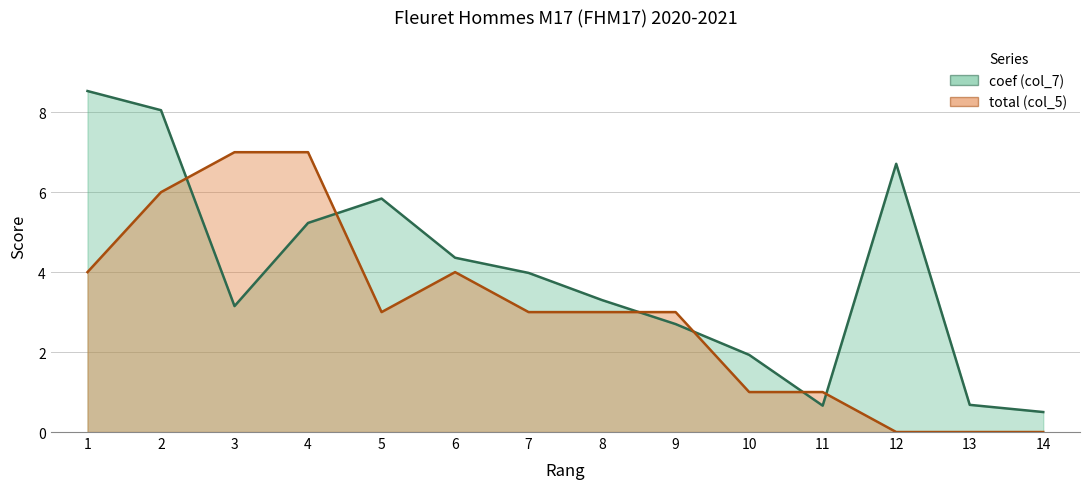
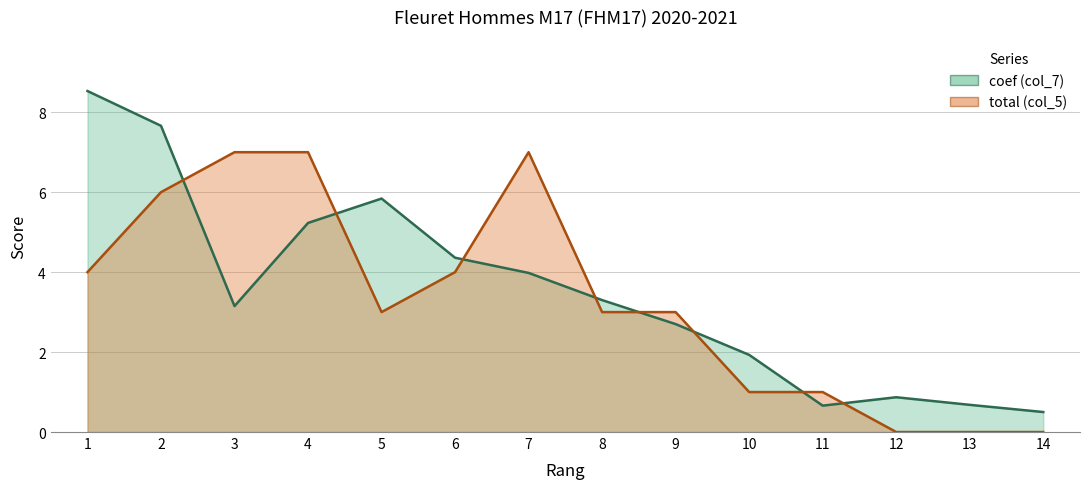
  {
    "coef (col_7)": {
      "1": 8.5,
-     "2": 8.1,
+     "2": 7.7,
      "3": 3.2,
      "4": 5.2,
      "5": 5.8,
      "6": 4.4,
      "7": 4.0,
      "8": 3.3,
      "9": 2.7,
      "10": 1.9,
      "11": 0.7,
-     "12": 6.7,
+     "12": 0.9,
      "13": 0.7,
      "14": 0.5
    },
    "total (col_5)": {
      "1": 4,
      "2": 6,
      "3": 7,
      "4": 7,
      "5": 3,
      "6": 4,
-     "7": 3,
+     "7": 7,
      "8": 3,
      "9": 3,
      "10": 1,
      "11": 1,
      "12": 0,
      "13": 0,
      "14": 0
    }
  }
